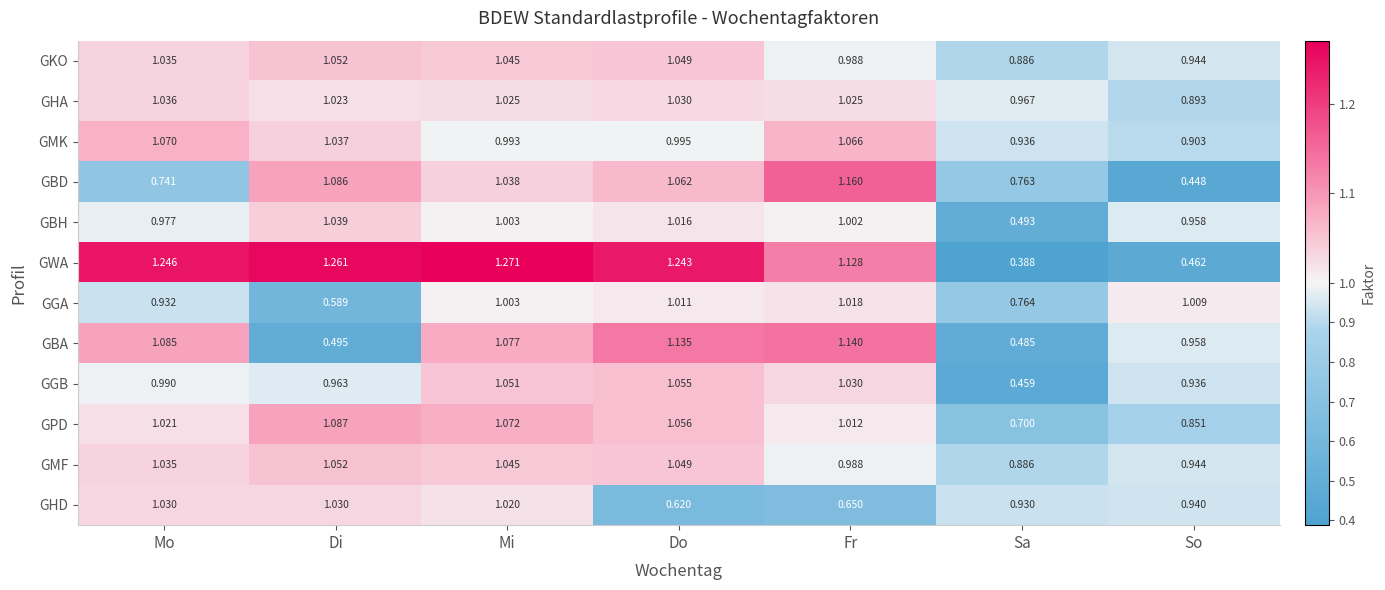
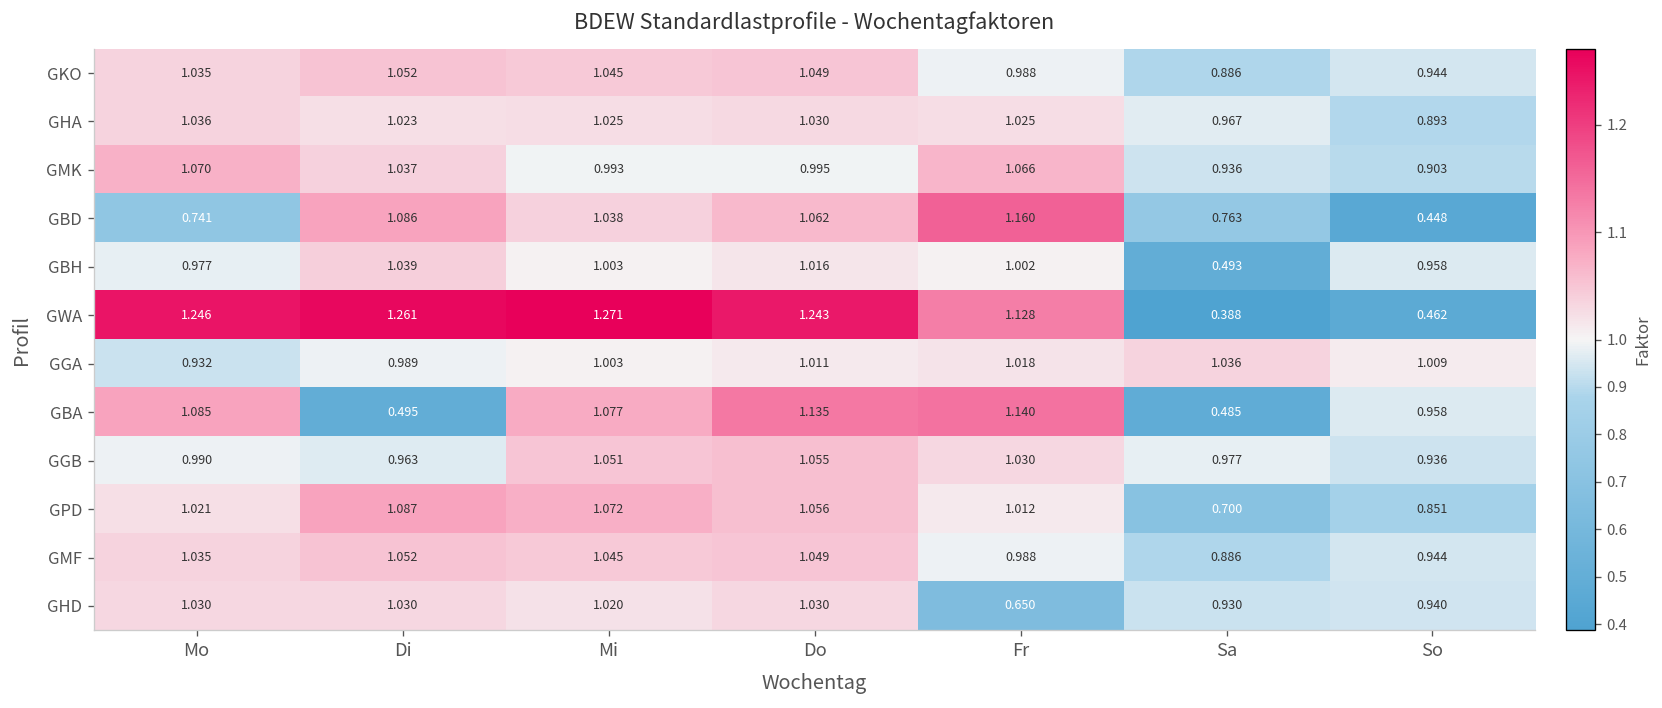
  {
    "GKO": {
      "Mo": 1.035,
      "Di": 1.052,
      "Mi": 1.045,
      "Do": 1.049,
      "Fr": 0.988,
      "Sa": 0.886,
      "So": 0.944
    },
    "GHA": {
      "Mo": 1.036,
      "Di": 1.023,
      "Mi": 1.025,
      "Do": 1.030,
      "Fr": 1.025,
      "Sa": 0.967,
      "So": 0.893
    },
    "GMK": {
      "Mo": 1.070,
      "Di": 1.037,
      "Mi": 0.993,
      "Do": 0.995,
      "Fr": 1.066,
      "Sa": 0.936,
      "So": 0.903
    },
    "GBD": {
      "Mo": 0.741,
      "Di": 1.086,
      "Mi": 1.038,
      "Do": 1.062,
      "Fr": 1.160,
      "Sa": 0.763,
      "So": 0.448
    },
    "GBH": {
      "Mo": 0.977,
      "Di": 1.039,
      "Mi": 1.003,
      "Do": 1.016,
      "Fr": 1.002,
      "Sa": 0.493,
      "So": 0.958
    },
    "GWA": {
      "Mo": 1.246,
      "Di": 1.261,
      "Mi": 1.271,
      "Do": 1.243,
      "Fr": 1.128,
      "Sa": 0.388,
      "So": 0.462
    },
    "GGA": {
      "Mo": 0.932,
-     "Di": 0.589,
+     "Di": 0.989,
      "Mi": 1.003,
      "Do": 1.011,
      "Fr": 1.018,
-     "Sa": 0.764,
+     "Sa": 1.036,
      "So": 1.009
    },
    "GBA": {
      "Mo": 1.085,
      "Di": 0.495,
      "Mi": 1.077,
      "Do": 1.135,
      "Fr": 1.140,
      "Sa": 0.485,
      "So": 0.958
    },
    "GGB": {
      "Mo": 0.990,
      "Di": 0.963,
      "Mi": 1.051,
      "Do": 1.055,
      "Fr": 1.030,
-     "Sa": 0.459,
+     "Sa": 0.977,
      "So": 0.936
    },
    "GPD": {
      "Mo": 1.021,
      "Di": 1.087,
      "Mi": 1.072,
      "Do": 1.056,
      "Fr": 1.012,
      "Sa": 0.700,
      "So": 0.851
    },
    "GMF": {
      "Mo": 1.035,
      "Di": 1.052,
      "Mi": 1.045,
      "Do": 1.049,
      "Fr": 0.988,
      "Sa": 0.886,
      "So": 0.944
    },
    "GHD": {
      "Mo": 1.030,
      "Di": 1.030,
      "Mi": 1.020,
-     "Do": 0.620,
+     "Do": 1.030,
      "Fr": 0.650,
      "Sa": 0.930,
      "So": 0.940
    }
  }
